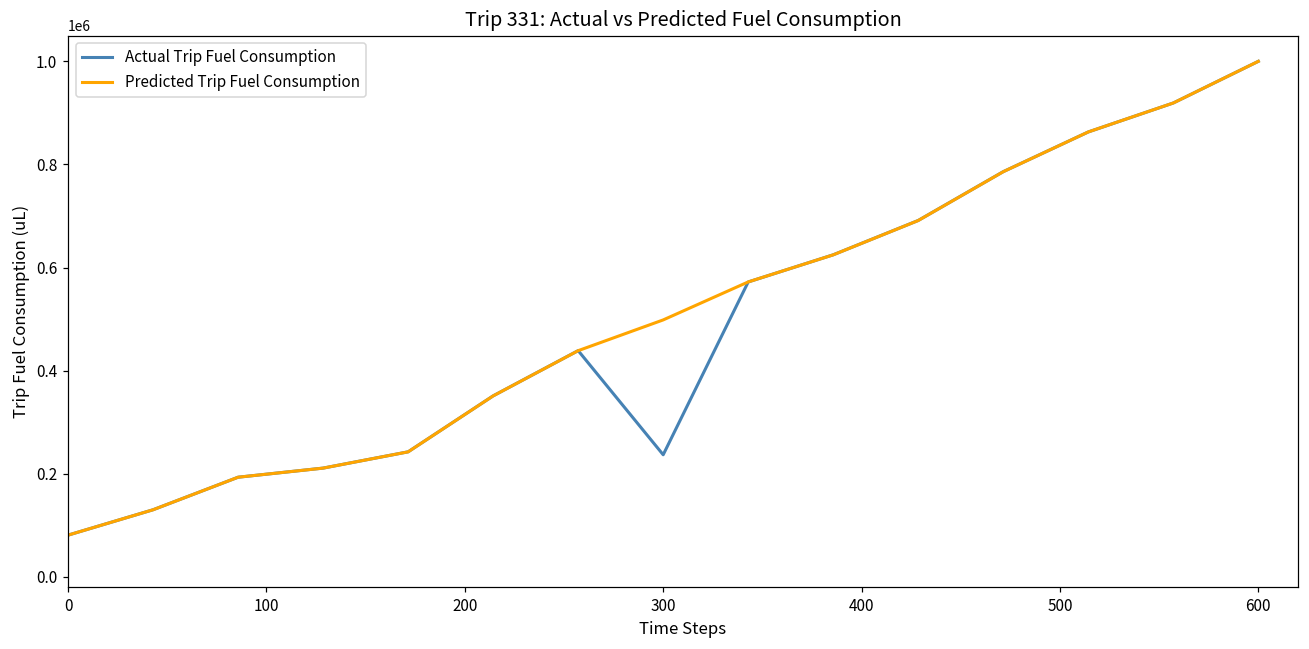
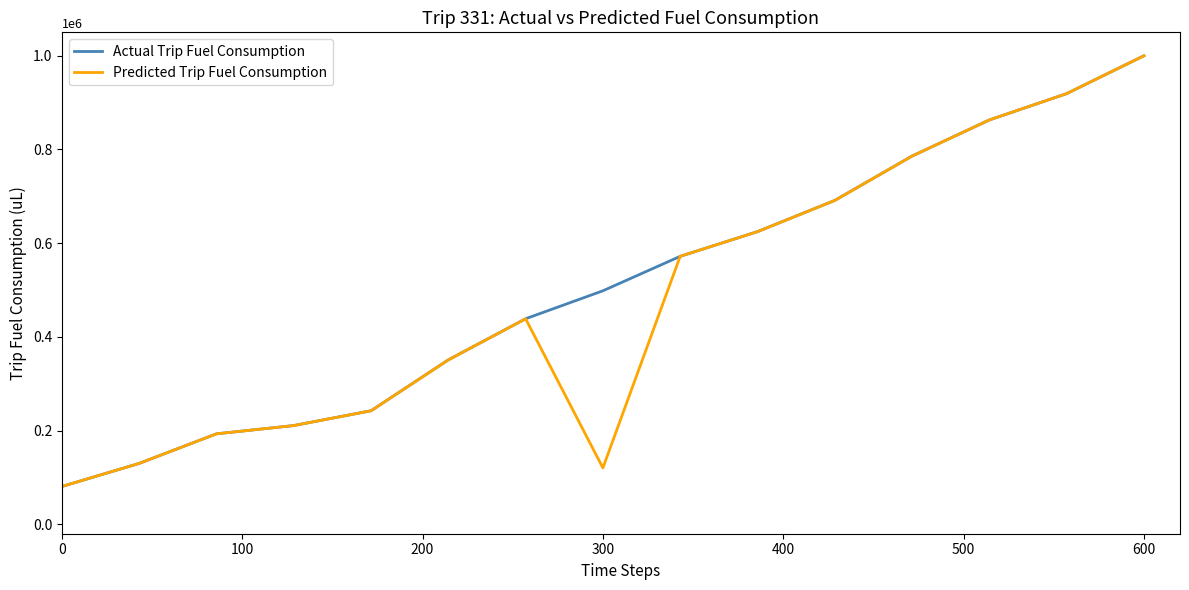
  {
    "Actual Trip Fuel Consumption": {
-     "300": 240000
+     "300": 500000
    },
    "Predicted Trip Fuel Consumption": {
-     "300": 500000
+     "300": 120000
    }
  }
